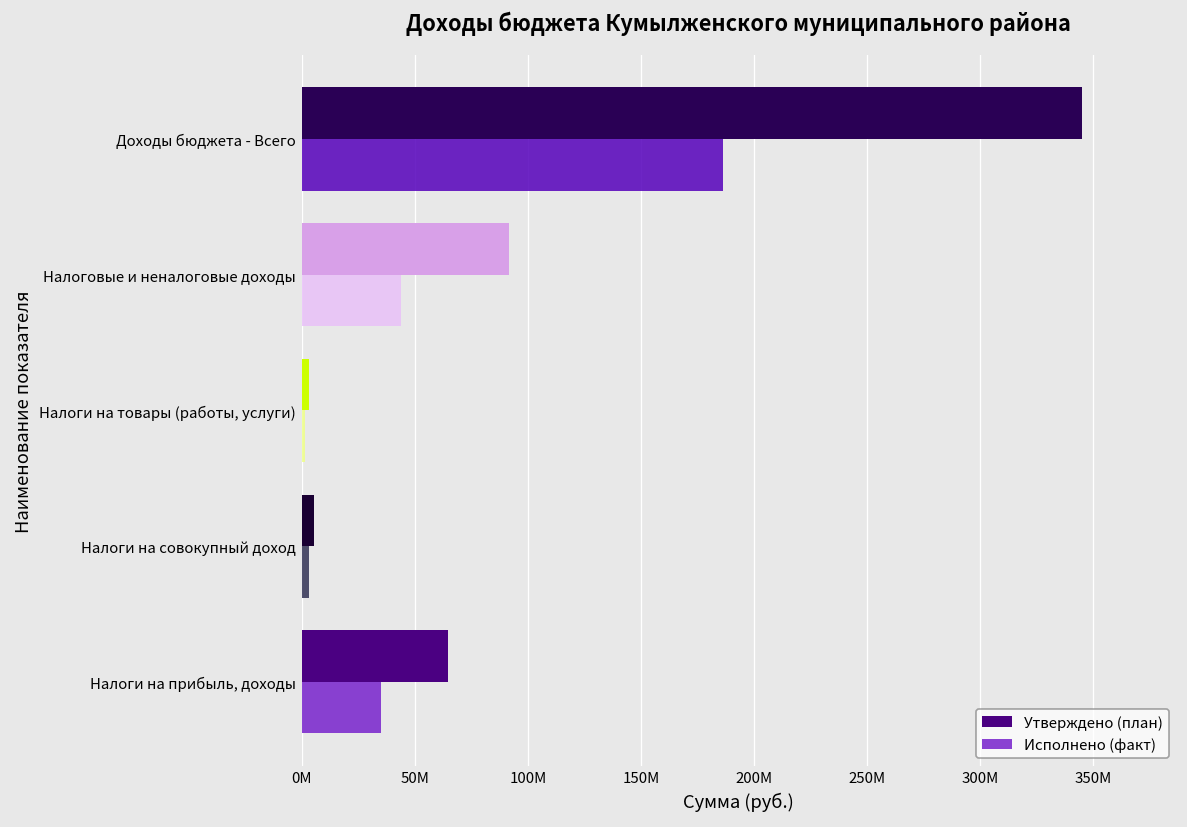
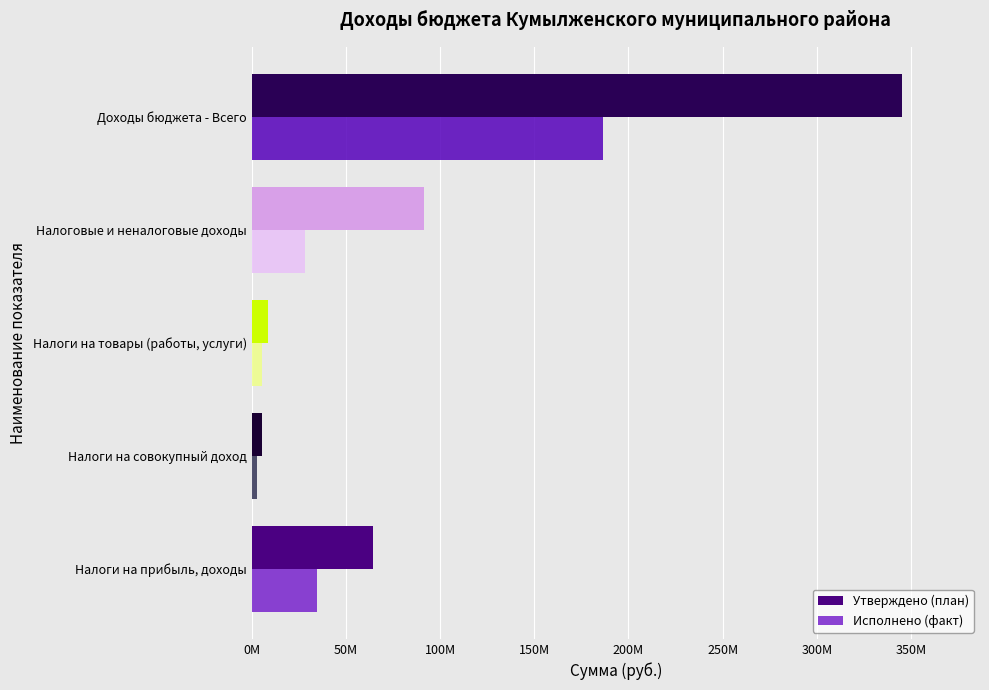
  {
    "Утверждено (план)": {
      "Доходы бюджета - Всего": 345000000,
      "Налоговые и неналоговые доходы": 91000000,
-     "Налоги на товары (работы, услуги)": 3000000,
+     "Налоги на товары (работы, услуги)": 9000000,
      "Налоги на совокупный доход": 5000000,
      "Налоги на прибыль, доходы": 65000000
    },
    "Исполнено (факт)": {
      "Доходы бюджета - Всего": 186000000,
-     "Налоговые и неналоговые доходы": 44000000,
-     "Налоги на товары (работы, услуги)": 1000000,
+     "Налоговые и неналоговые доходы": 29000000,
+     "Налоги на товары (работы, услуги)": 6000000,
      "Налоги на совокупный доход": 3000000,
      "Налоги на прибыль, доходы": 35000000
    }
  }
